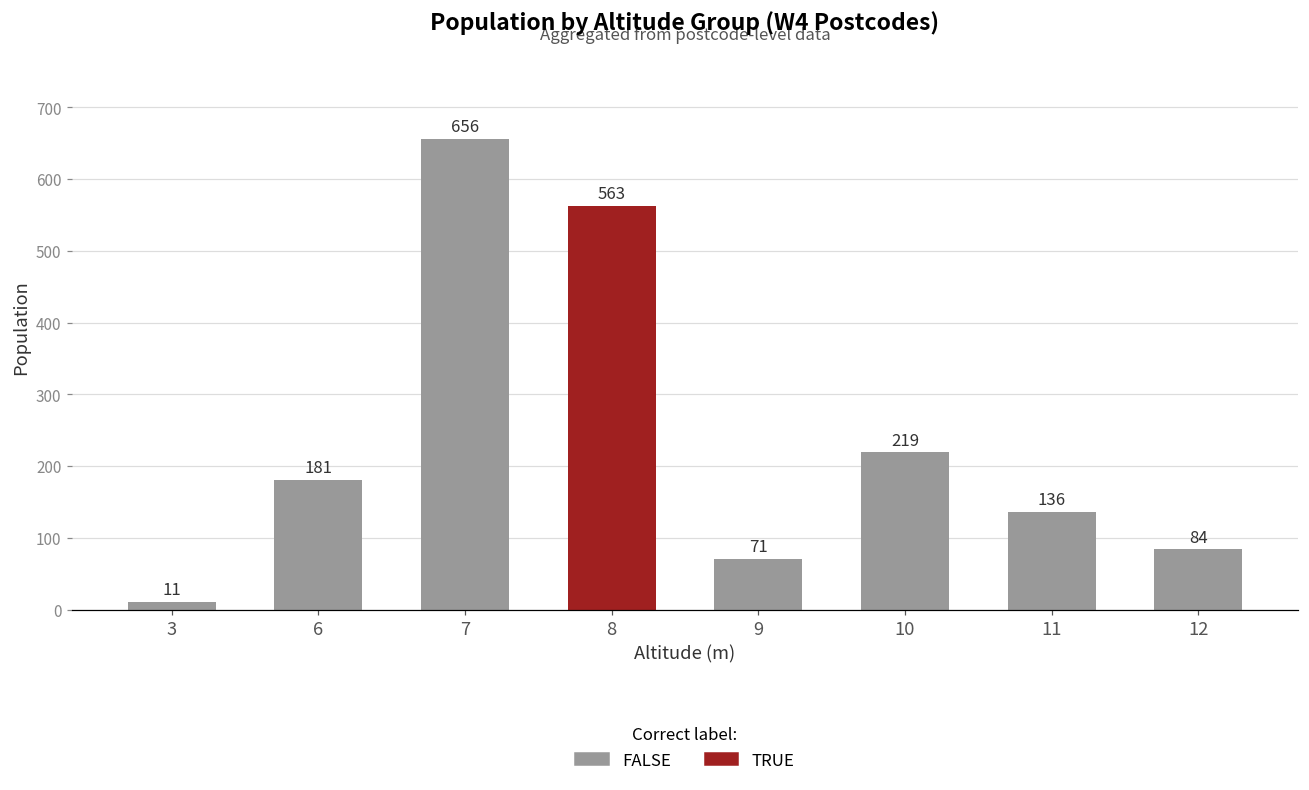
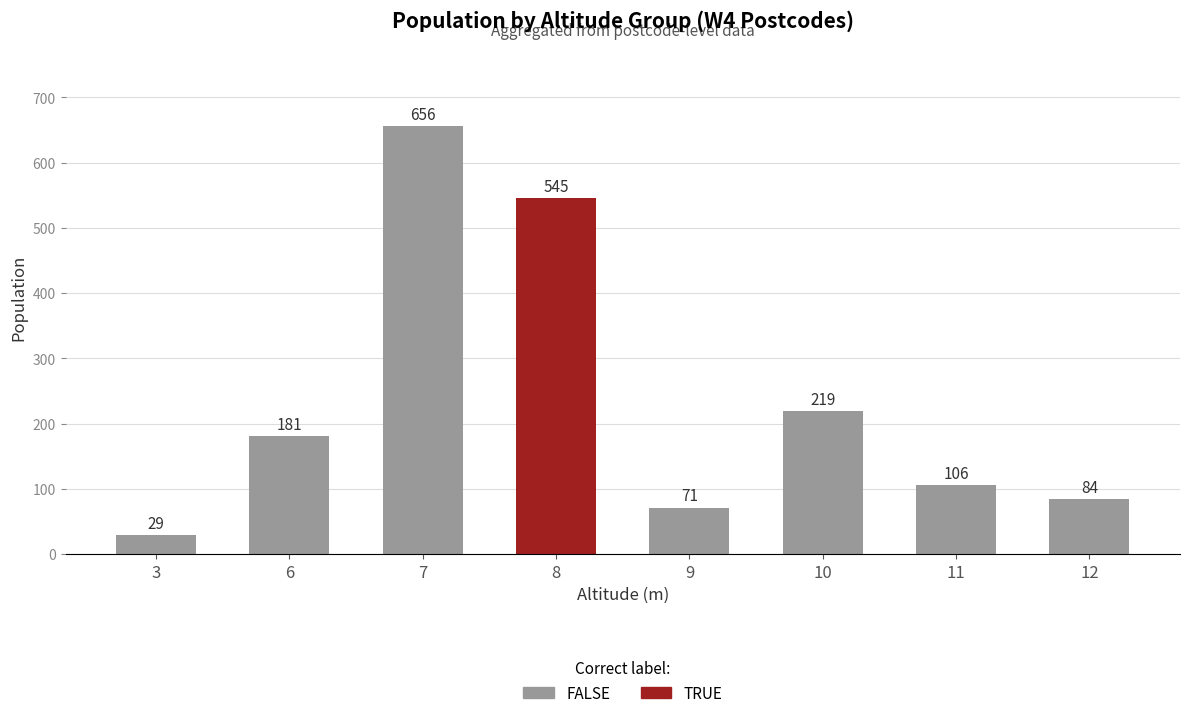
  {
-   "3": 11,
+   "3": 29,
    "6": 181,
    "7": 656,
-   "8": 563,
+   "8": 545,
    "9": 71,
    "10": 219,
-   "11": 136,
+   "11": 106,
    "12": 84
  }
